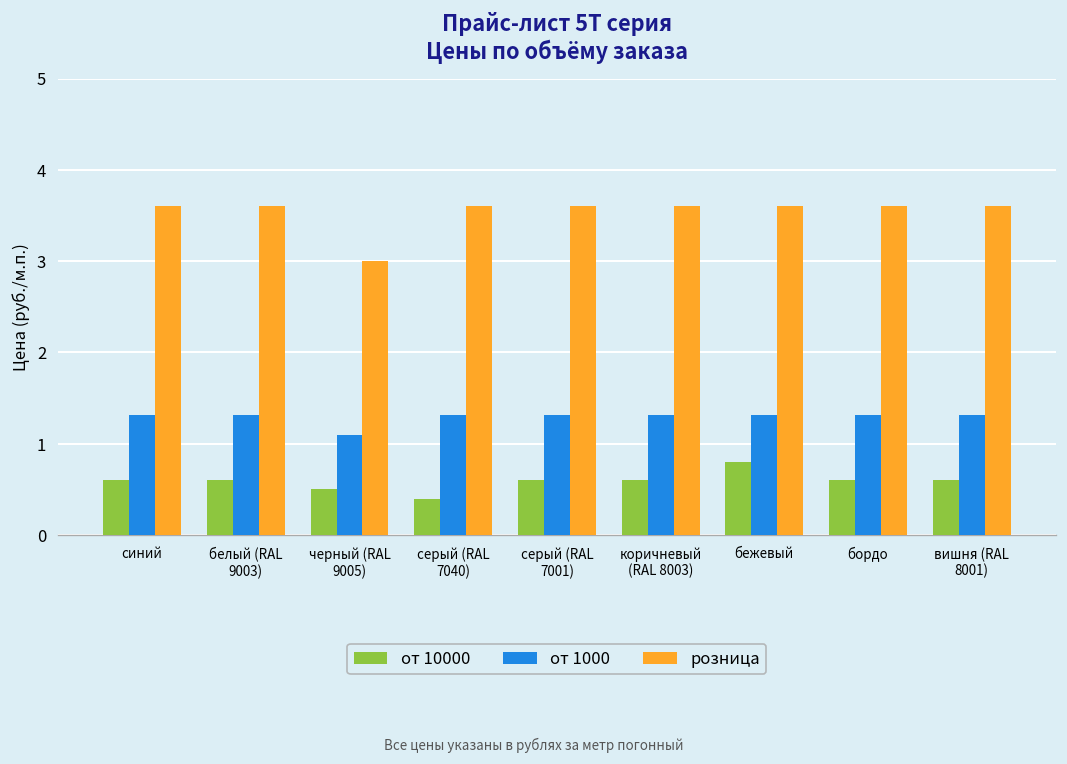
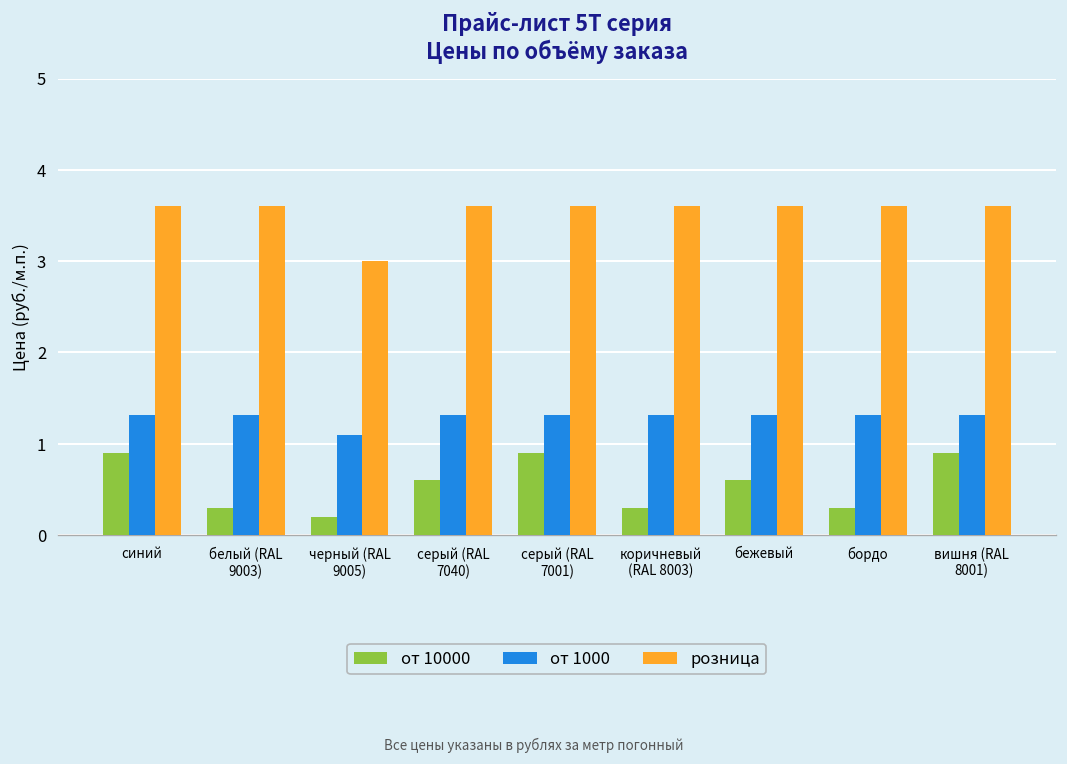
  {
    "от 10000": {
-     "синий": 0.6,
-     "белый (RAL 9003)": 0.6,
-     "черный (RAL 9005)": 0.5,
-     "серый (RAL 7040)": 0.4,
-     "серый (RAL 7001)": 0.6,
-     "коричневый (RAL 8003)": 0.6,
-     "бежевый": 0.8,
-     "бордо": 0.6,
-     "вишня (RAL 8001)": 0.6
+     "синий": 0.9,
+     "белый (RAL 9003)": 0.3,
+     "черный (RAL 9005)": 0.2,
+     "серый (RAL 7040)": 0.6,
+     "серый (RAL 7001)": 0.9,
+     "коричневый (RAL 8003)": 0.3,
+     "бежевый": 0.6,
+     "бордо": 0.3,
+     "вишня (RAL 8001)": 0.9
    },
    "от 1000": {
      "синий": 1.3,
      "белый (RAL 9003)": 1.3,
      "черный (RAL 9005)": 1.1,
      "серый (RAL 7040)": 1.3,
      "серый (RAL 7001)": 1.3,
      "коричневый (RAL 8003)": 1.3,
      "бежевый": 1.3,
      "бордо": 1.3,
      "вишня (RAL 8001)": 1.3
    },
    "розница": {
      "синий": 3.6,
      "белый (RAL 9003)": 3.6,
      "черный (RAL 9005)": 3.0,
      "серый (RAL 7040)": 3.6,
      "серый (RAL 7001)": 3.6,
      "коричневый (RAL 8003)": 3.6,
      "бежевый": 3.6,
      "бордо": 3.6,
      "вишня (RAL 8001)": 3.6
    }
  }
